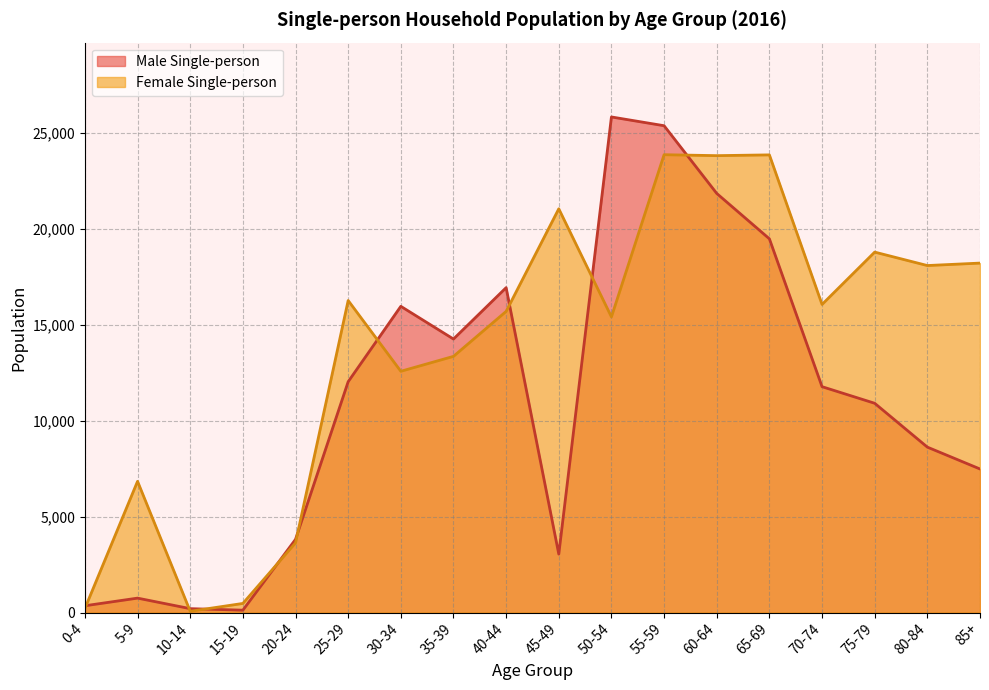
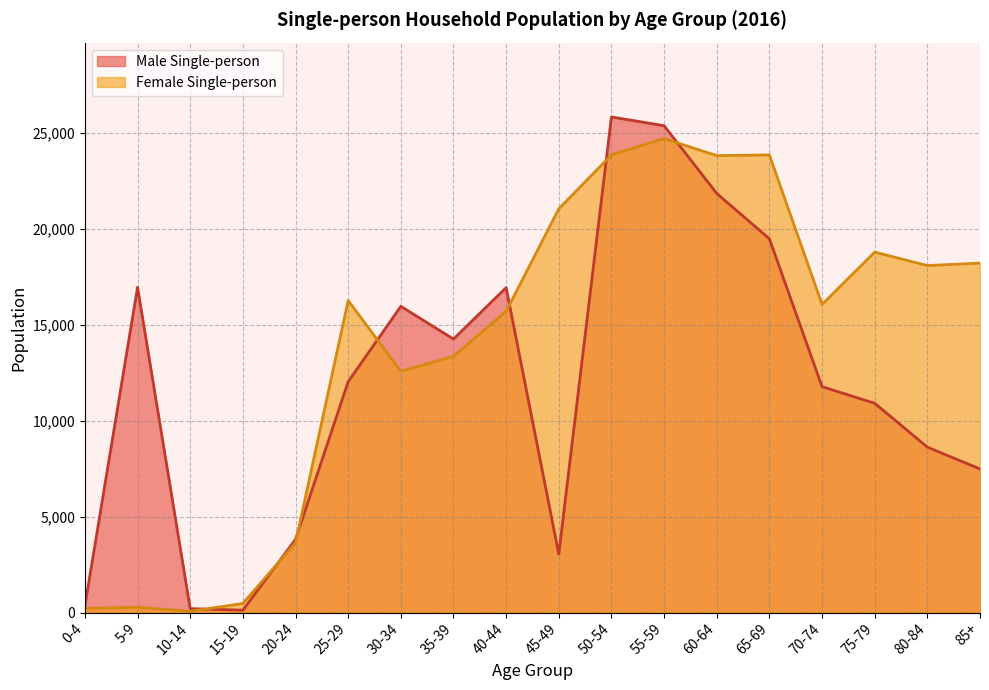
  {
    "Male Single-person": {
      "0-4": "400",
-     "5-9": "800",
+     "5-9": "17,000",
      "10-14": "200",
      "15-19": "100",
      "20-24": "3,800",
      "25-29": "12,000",
      "30-34": "16,000",
      "35-39": "14,300",
      "40-44": "16,900",
      "45-49": "3,000",
      "50-54": "25,800",
      "55-59": "25,400",
      "60-64": "21,900",
      "65-69": "19,500",
      "70-74": "11,800",
      "75-79": "10,900",
      "80-84": "8,600",
      "85+": "7,500"
    },
    "Female Single-person": {
      "0-4": "200",
-     "5-9": "6,800",
+     "5-9": "300",
      "10-14": "100",
      "15-19": "500",
      "20-24": "3,600",
      "25-29": "16,300",
      "30-34": "12,600",
      "35-39": "13,400",
      "40-44": "15,700",
      "45-49": "21,100",
-     "50-54": "15,400",
-     "55-59": "23,900",
+     "50-54": "23,900",
+     "55-59": "24,700",
      "60-64": "23,800",
      "65-69": "23,900",
      "70-74": "16,100",
      "75-79": "18,800",
      "80-84": "18,100",
      "85+": "18,200"
    }
  }
